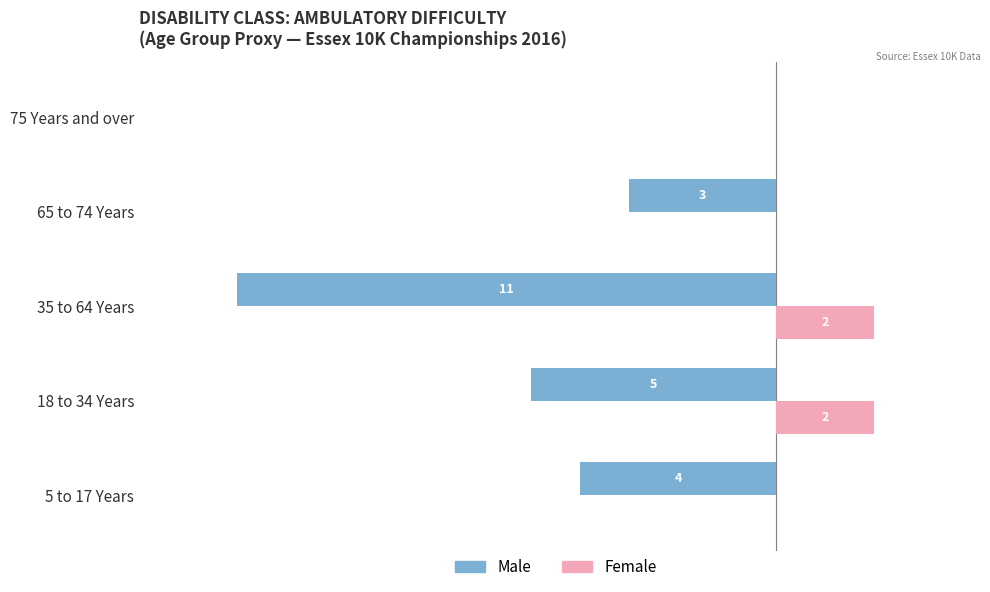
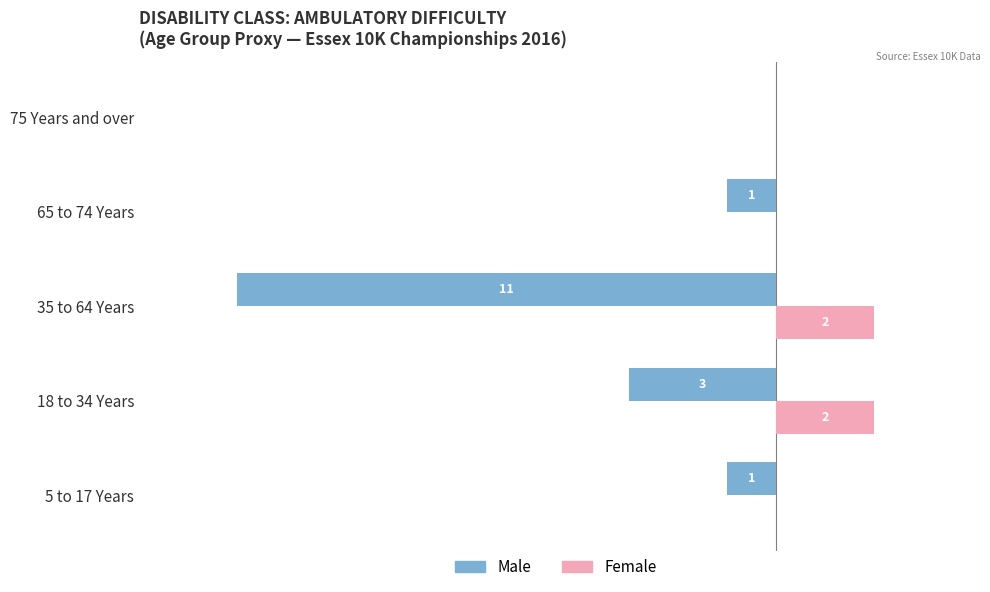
  {
    "Male": {
-     "65 to 74 Years": 3,
-     "18 to 34 Years": 5,
-     "5 to 17 Years": 4
+     "65 to 74 Years": 1,
+     "18 to 34 Years": 3,
+     "5 to 17 Years": 1
    },
    "Female": {
      "35 to 64 Years": 2,
      "18 to 34 Years": 2
    }
  }
